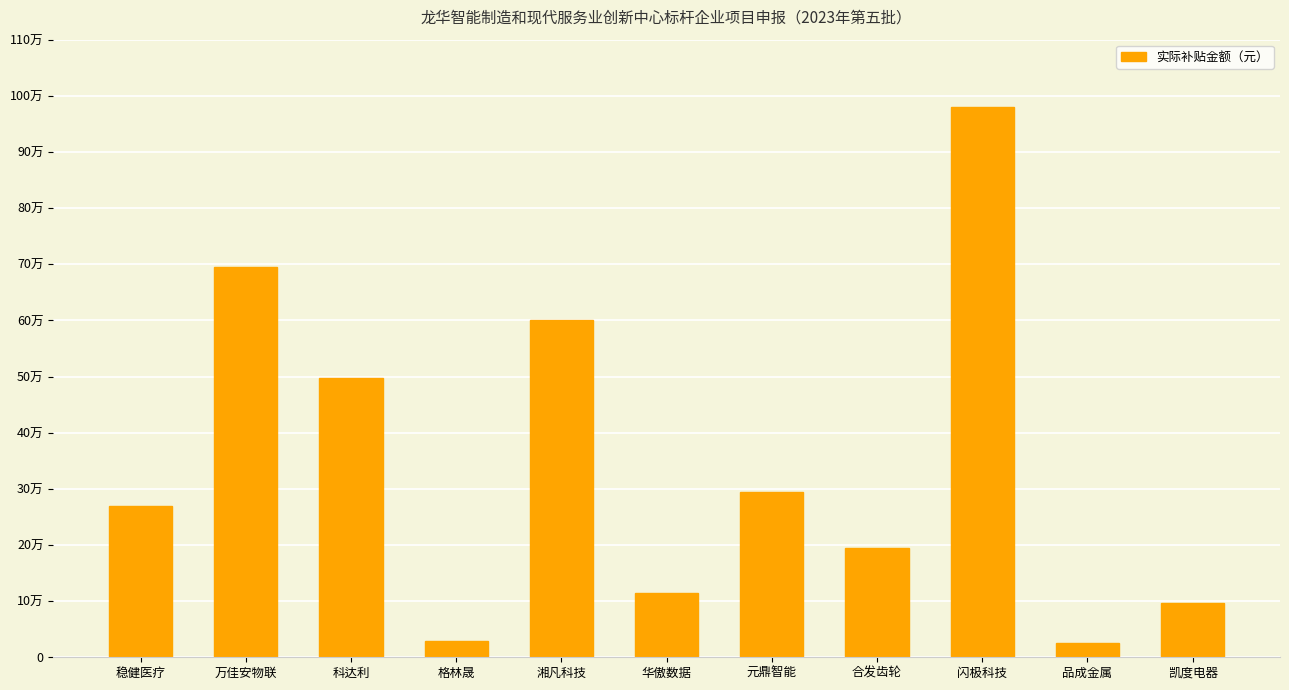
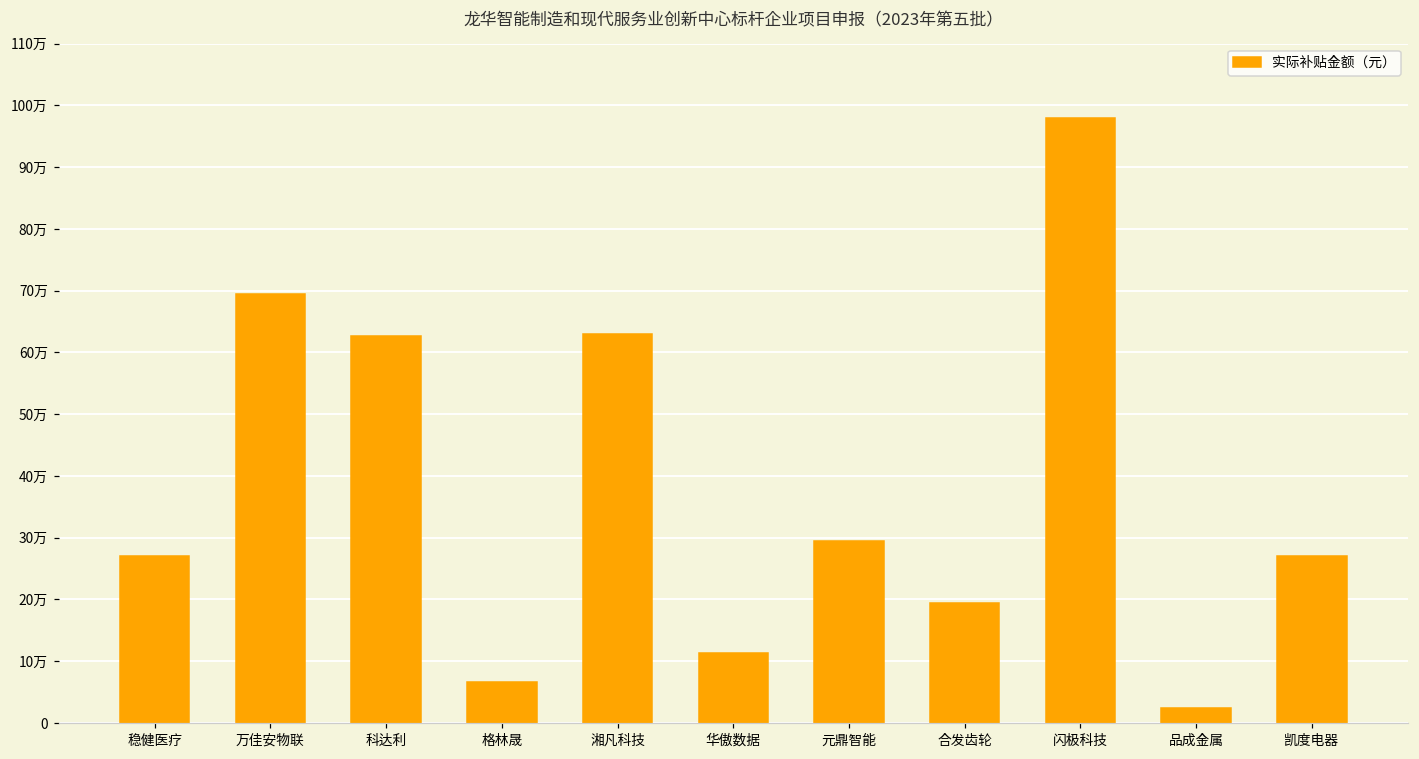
  {
    "稳健医疗": "27万",
    "万佳安物联": "69万",
-   "科达利": "50万",
-   "格林晟": "3万",
-   "湘凡科技": "60万",
+   "科达利": "63万",
+   "格林晟": "7万",
+   "湘凡科技": "63万",
    "华傲数据": "11万",
    "元鼎智能": "29万",
    "合发齿轮": "19万",
    "闪极科技": "98万",
    "品成金属": "3万",
-   "凯度电器": "10万"
+   "凯度电器": "27万"
  }
